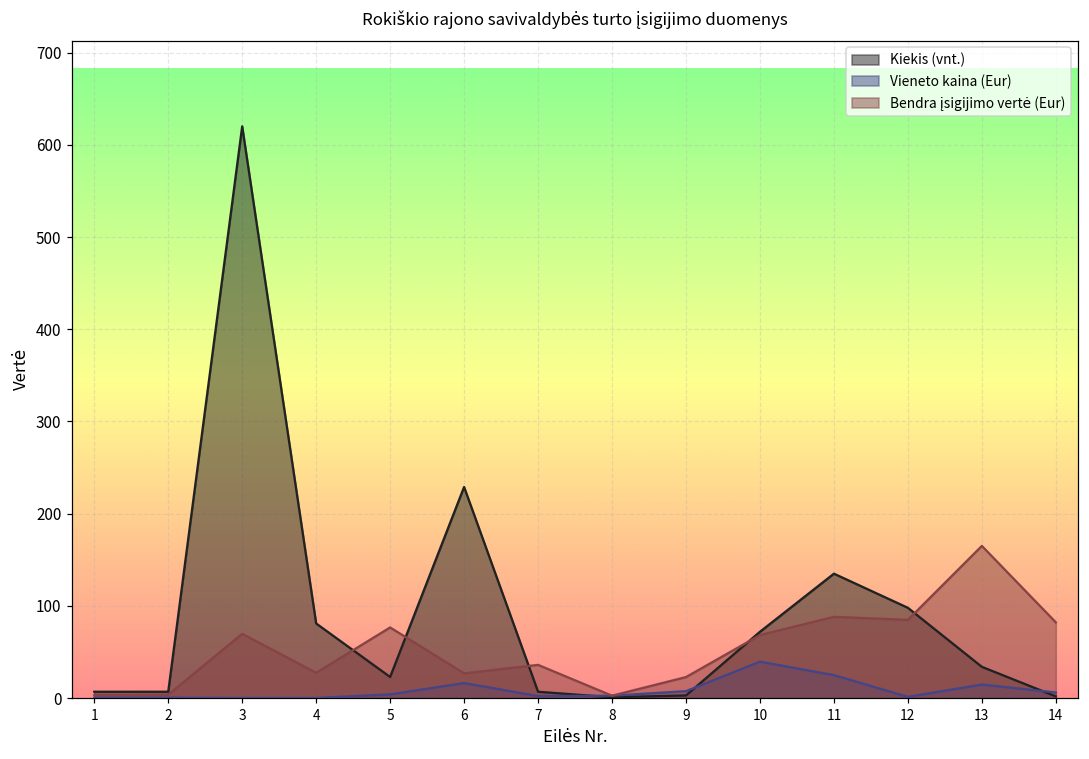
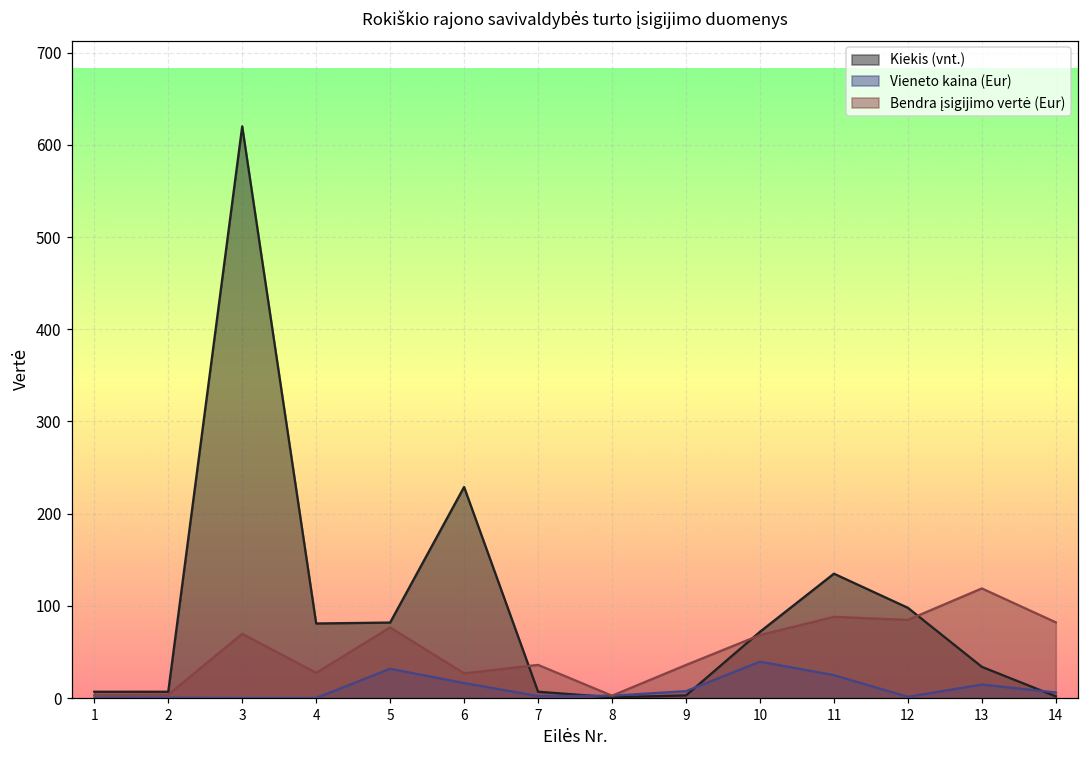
  {
    "Kiekis (vnt.)": {
      "1": 10,
      "2": 10,
      "3": 620,
      "4": 80,
-     "5": 20,
+     "5": 80,
      "6": 230,
      "7": 10,
      "9": 0,
      "10": 70,
      "11": 140,
      "12": 100,
      "13": 30,
      "14": 0
    },
    "Vieneto kaina (Eur)": {
      "2": 0,
      "3": 0,
      "4": 0,
-     "5": 0,
+     "5": 30,
      "6": 20,
      "7": 0,
      "9": 10,
      "10": 40,
      "11": 30,
      "12": 0,
      "13": 10,
      "14": 10
    },
    "Bendra įsigijimo vertė (Eur)": {
      "2": 0,
      "3": 70,
      "4": 30,
      "5": 80,
      "6": 30,
      "7": 40,
-     "9": 20,
+     "9": 40,
      "10": 70,
      "11": 90,
      "12": 80,
-     "13": 170,
+     "13": 120,
      "14": 80
    }
  }
